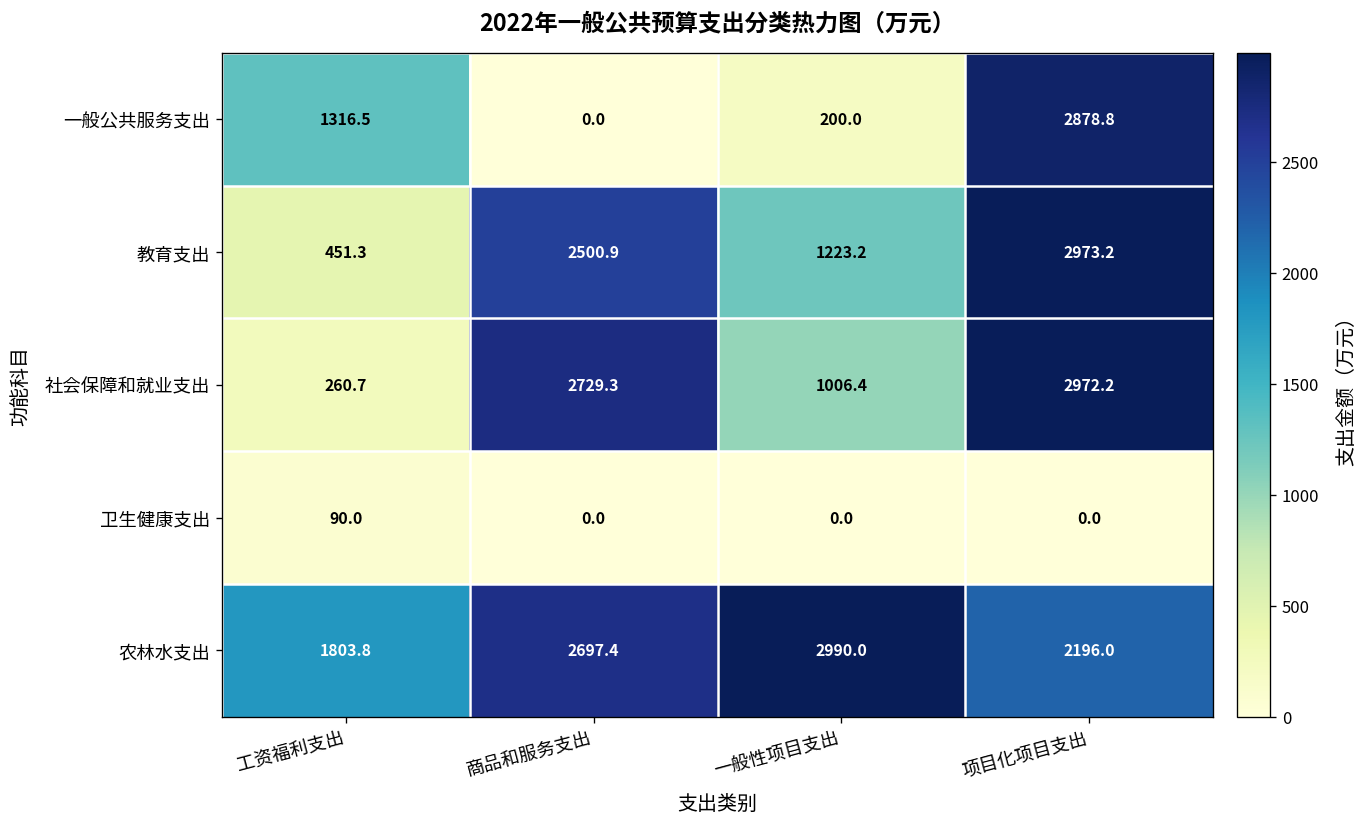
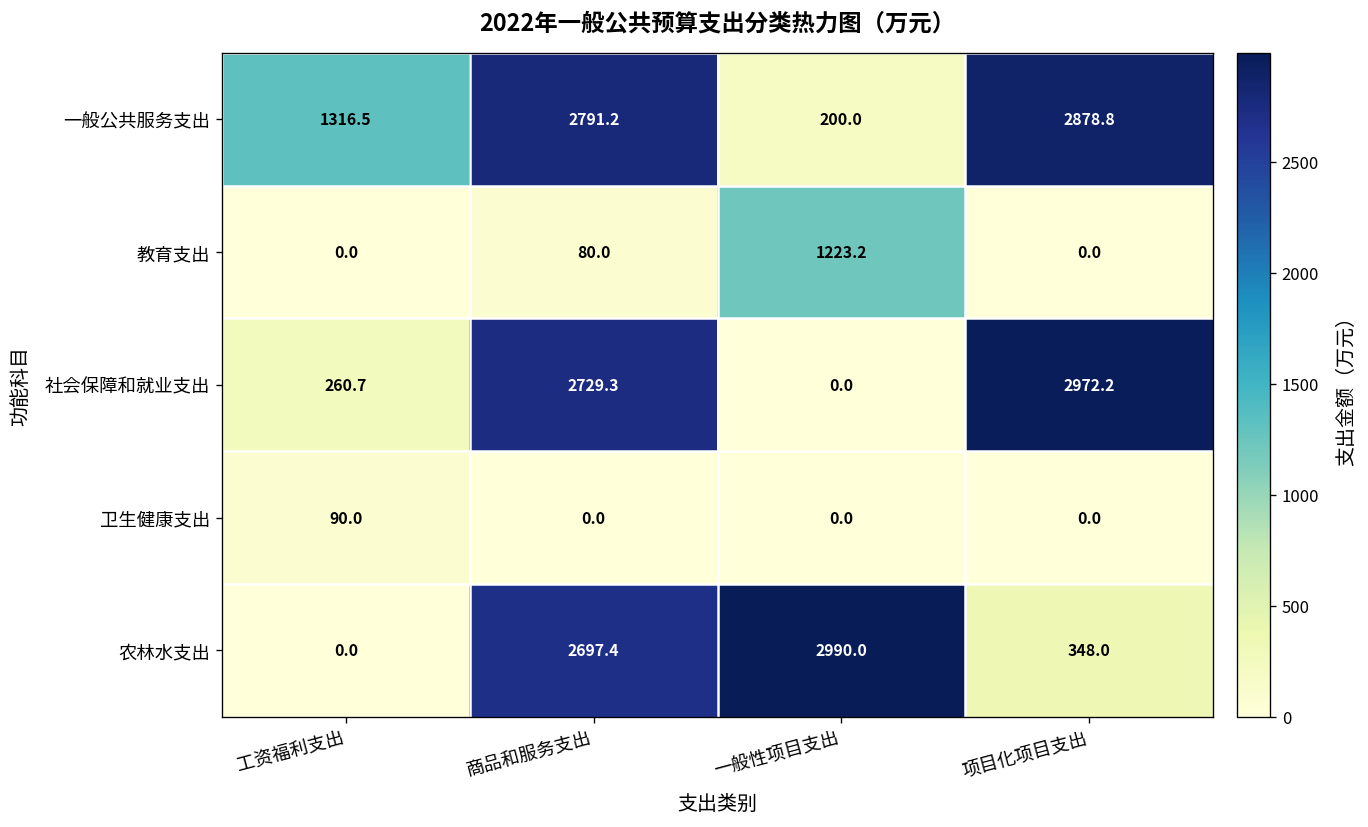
  {
    "一般公共服务支出": {
      "工资福利支出": 1316.5,
-     "商品和服务支出": 0.0,
+     "商品和服务支出": 2791.2,
      "一般性项目支出": 200.0,
      "项目化项目支出": 2878.8
    },
    "教育支出": {
-     "工资福利支出": 451.3,
-     "商品和服务支出": 2500.9,
+     "工资福利支出": 0.0,
+     "商品和服务支出": 80.0,
      "一般性项目支出": 1223.2,
-     "项目化项目支出": 2973.2
+     "项目化项目支出": 0.0
    },
    "社会保障和就业支出": {
      "工资福利支出": 260.7,
      "商品和服务支出": 2729.3,
-     "一般性项目支出": 1006.4,
+     "一般性项目支出": 0.0,
      "项目化项目支出": 2972.2
    },
    "卫生健康支出": {
      "工资福利支出": 90.0,
      "商品和服务支出": 0.0,
      "一般性项目支出": 0.0,
      "项目化项目支出": 0.0
    },
    "农林水支出": {
-     "工资福利支出": 1803.8,
+     "工资福利支出": 0.0,
      "商品和服务支出": 2697.4,
      "一般性项目支出": 2990.0,
-     "项目化项目支出": 2196.0
+     "项目化项目支出": 348.0
    }
  }
